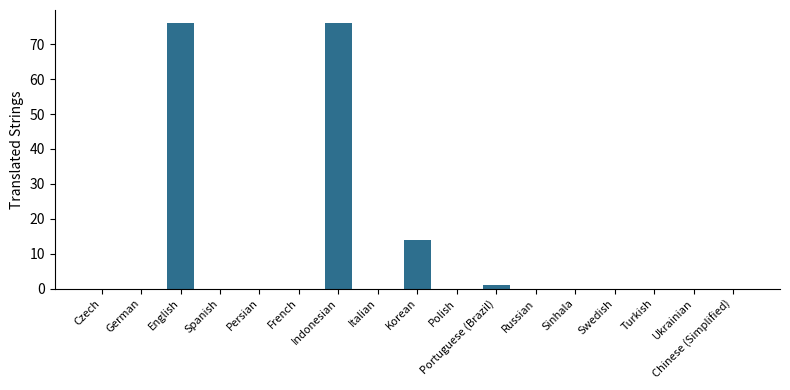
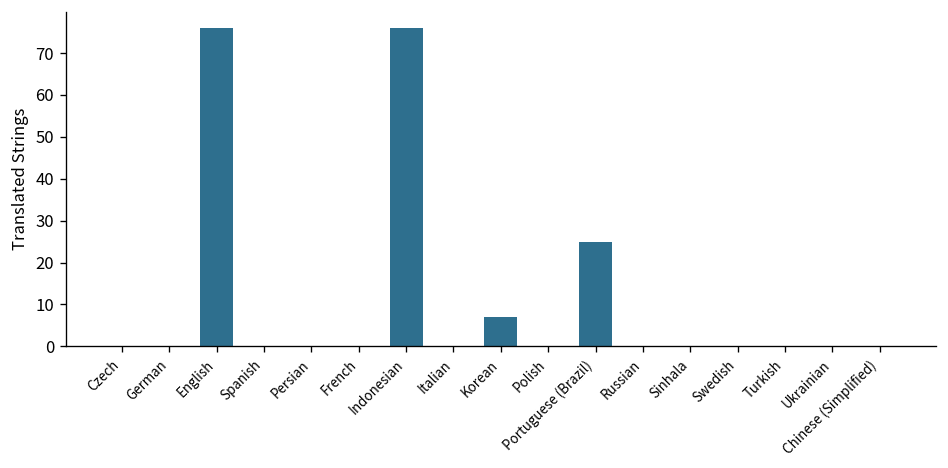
  {
    "Czech": 0,
    "German": 0,
    "English": 76,
    "Spanish": 0,
    "Persian": 0,
    "French": 0,
    "Indonesian": 76,
    "Italian": 0,
-   "Korean": 14,
+   "Korean": 7,
    "Polish": 0,
-   "Portuguese (Brazil)": 1,
+   "Portuguese (Brazil)": 25,
    "Russian": 0,
    "Sinhala": 0,
    "Swedish": 0,
    "Turkish": 0,
    "Ukrainian": 0,
    "Chinese (Simplified)": 0
  }
